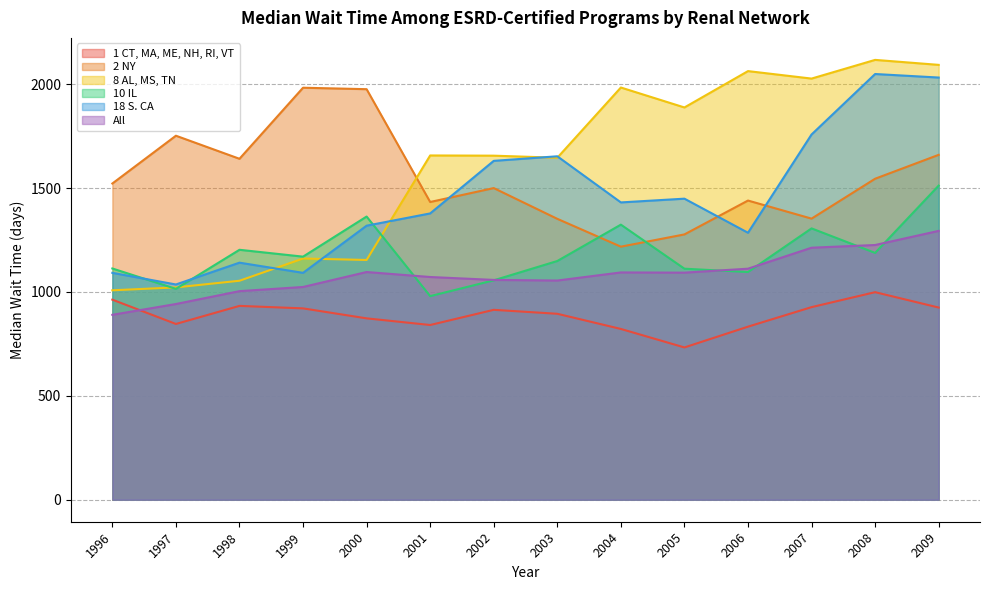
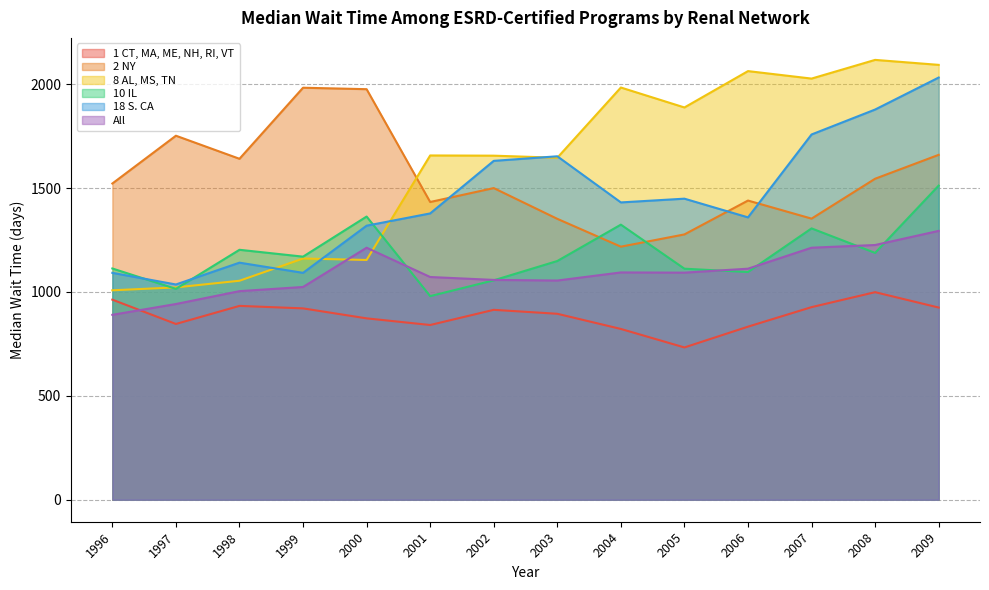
  {
    "10 IL": {
      "1996": 1110,
      "1998": 1200,
      "2000": 1360,
      "2001": 980,
      "2003": 1150,
      "2004": 1320,
      "2005": 1110,
      "2006": 1100,
      "2007": 1310,
      "2008": 1190,
      "2009": 1510
    },
    "18 S. CA": {
      "1996": 1090,
      "1997": 1040,
      "1998": 1140,
      "1999": 1090,
      "2000": 1320,
      "2001": 1380,
      "2002": 1630,
      "2004": 1430,
      "2005": 1450,
-     "2006": 1290,
+     "2006": 1360,
      "2007": 1760,
-     "2008": 2050,
+     "2008": 1880,
      "2009": 2030
    },
    "All": {
      "1996": 890,
      "1997": 940,
      "1998": 1000,
      "1999": 1020,
-     "2000": 1100,
+     "2000": 1210,
      "2001": 1070,
      "2003": 1060,
      "2004": 1090,
      "2005": 1090,
      "2006": 1110,
      "2007": 1210,
      "2008": 1230,
      "2009": 1290
    }
  }
